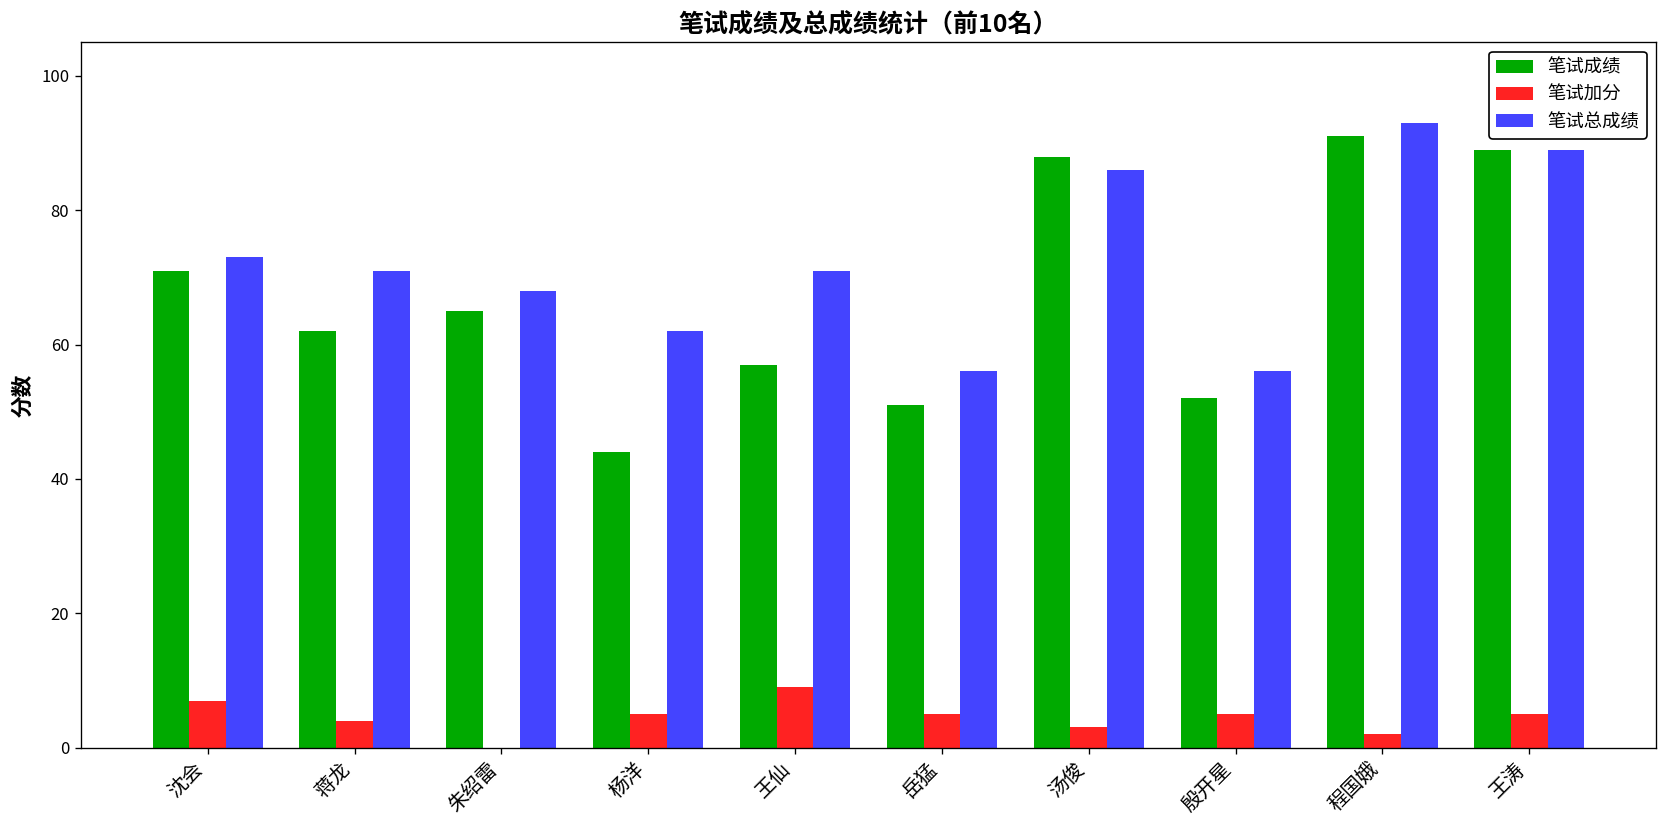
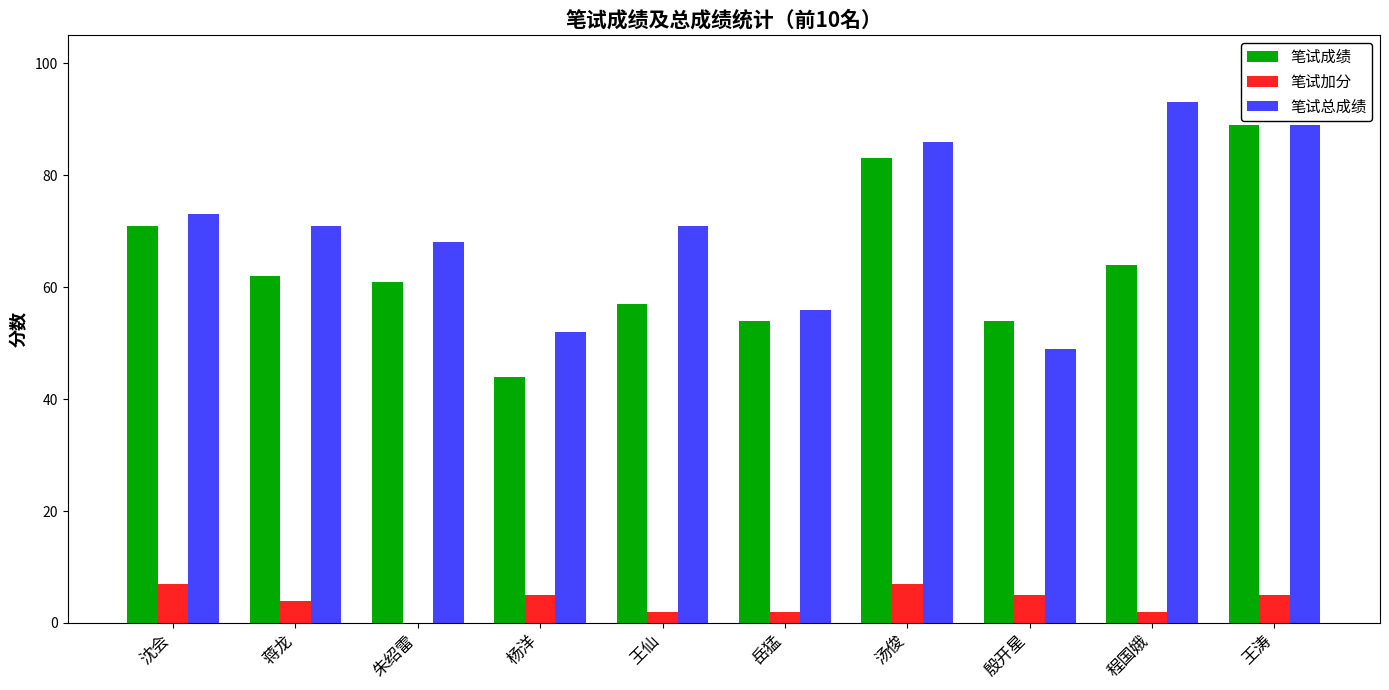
  {
    "笔试成绩": {
      "沈会": 71,
      "蒋龙": 62,
-     "朱绍雷": 65,
+     "朱绍雷": 61,
      "杨洋": 44,
      "王仙": 57,
-     "岳猛": 51,
-     "汤俊": 88,
-     "殷开星": 52,
-     "程国娥": 91,
+     "岳猛": 54,
+     "汤俊": 83,
+     "殷开星": 54,
+     "程国娥": 64,
      "王涛": 89
    },
    "笔试加分": {
      "沈会": 7,
      "蒋龙": 4,
      "朱绍雷": 0,
      "杨洋": 5,
-     "王仙": 9,
-     "岳猛": 5,
-     "汤俊": 3,
+     "王仙": 2,
+     "岳猛": 2,
+     "汤俊": 7,
      "殷开星": 5,
      "程国娥": 2,
      "王涛": 5
    },
    "笔试总成绩": {
      "沈会": 73,
      "蒋龙": 71,
      "朱绍雷": 68,
-     "杨洋": 62,
+     "杨洋": 52,
      "王仙": 71,
      "岳猛": 56,
      "汤俊": 86,
-     "殷开星": 56,
+     "殷开星": 49,
      "程国娥": 93,
      "王涛": 89
    }
  }
